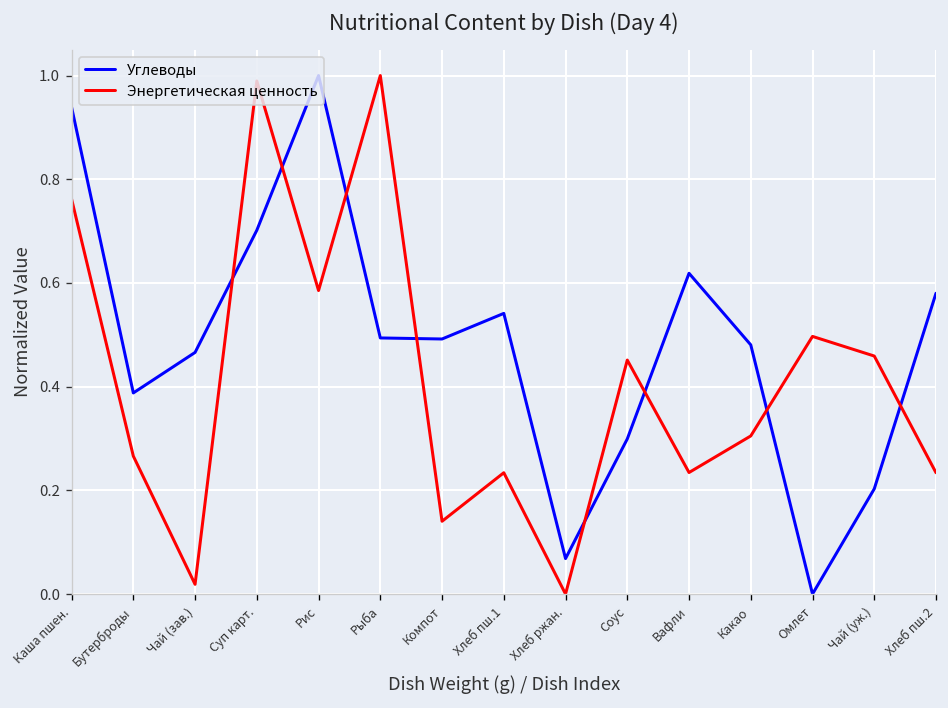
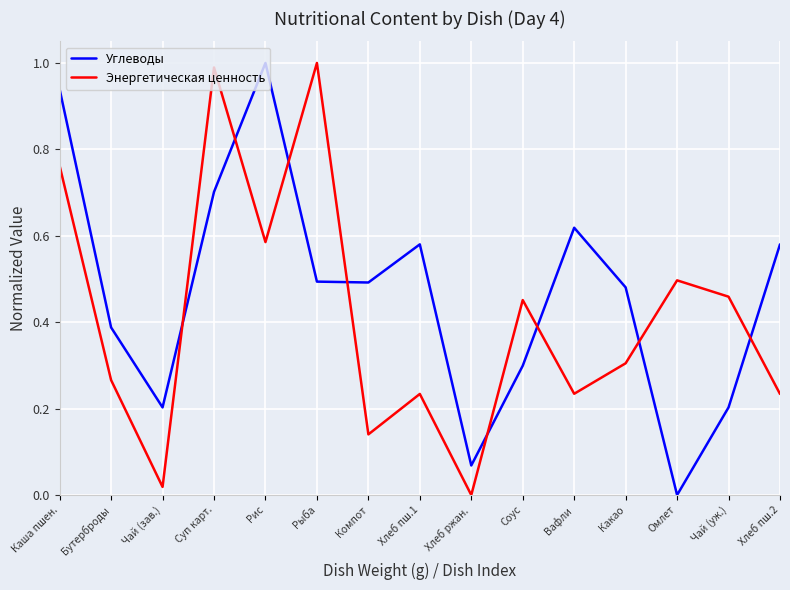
  {
    "Углеводы": {
      "Каша пшен.": 0.94,
      "Бутерброды": 0.39,
-     "Чай (зав.)": 0.47,
+     "Чай (зав.)": 0.20,
      "Суп карт.": 0.70,
      "Рыба": 0.49,
      "Компот": 0.49,
-     "Хлеб пш.1": 0.54,
+     "Хлеб пш.1": 0.58,
      "Хлеб ржан.": 0.07,
      "Соус": 0.30,
      "Вафли": 0.62,
      "Какао": 0.48,
      "Омлет": 0.00,
      "Чай (уж.)": 0.20,
      "Хлеб пш.2": 0.58
    },
    "Энергетическая ценность": {
      "Каша пшен.": 0.76,
      "Бутерброды": 0.27,
      "Чай (зав.)": 0.02,
      "Рис": 0.59,
      "Рыба": 1.00,
      "Компот": 0.14,
      "Хлеб пш.1": 0.23,
      "Хлеб ржан.": 0.00,
      "Соус": 0.45,
      "Вафли": 0.23,
      "Какао": 0.30,
      "Омлет": 0.50,
      "Чай (уж.)": 0.46,
      "Хлеб пш.2": 0.23
    }
  }
